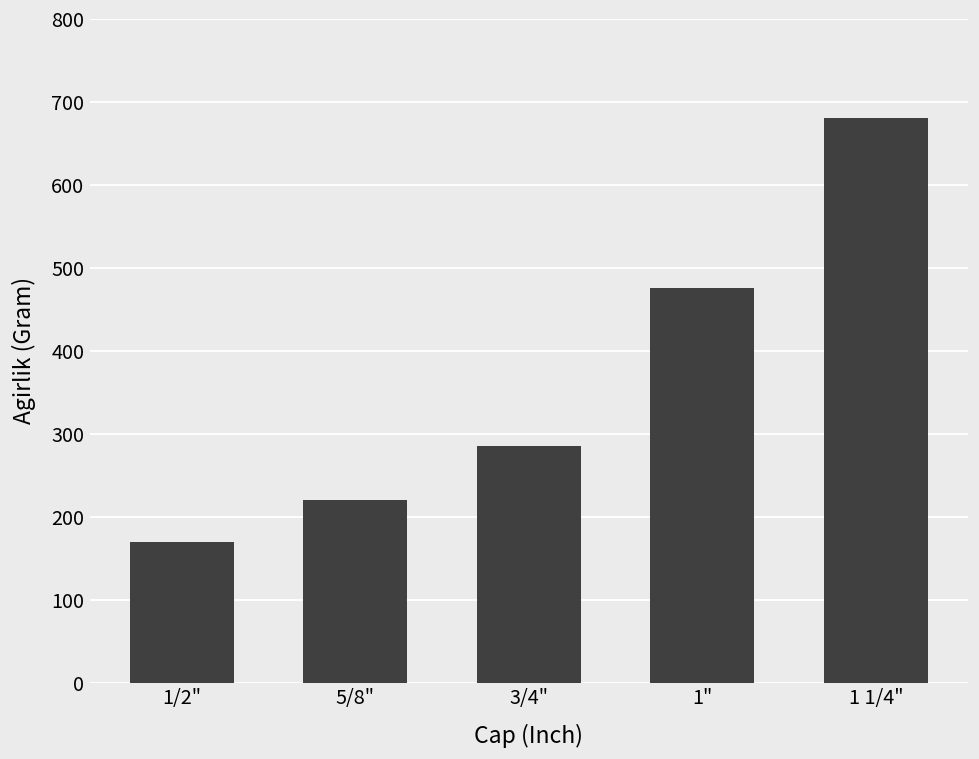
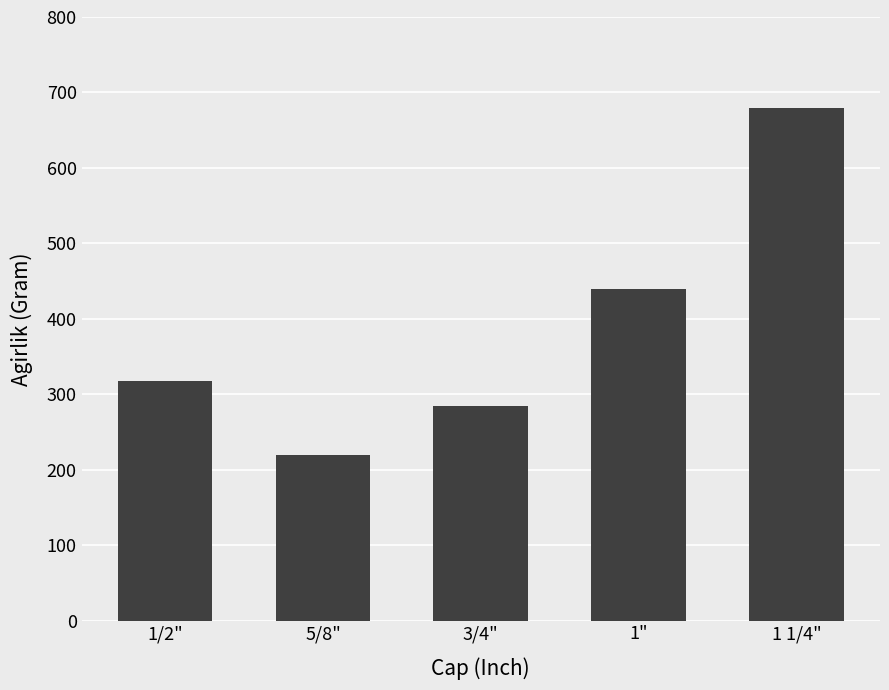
  {
-   "1/2\"": 170,
+   "1/2\"": 320,
    "5/8\"": 220,
    "3/4\"": 290,
-   "1\"": 480,
+   "1\"": 440,
    "1 1/4\"": 680
  }
